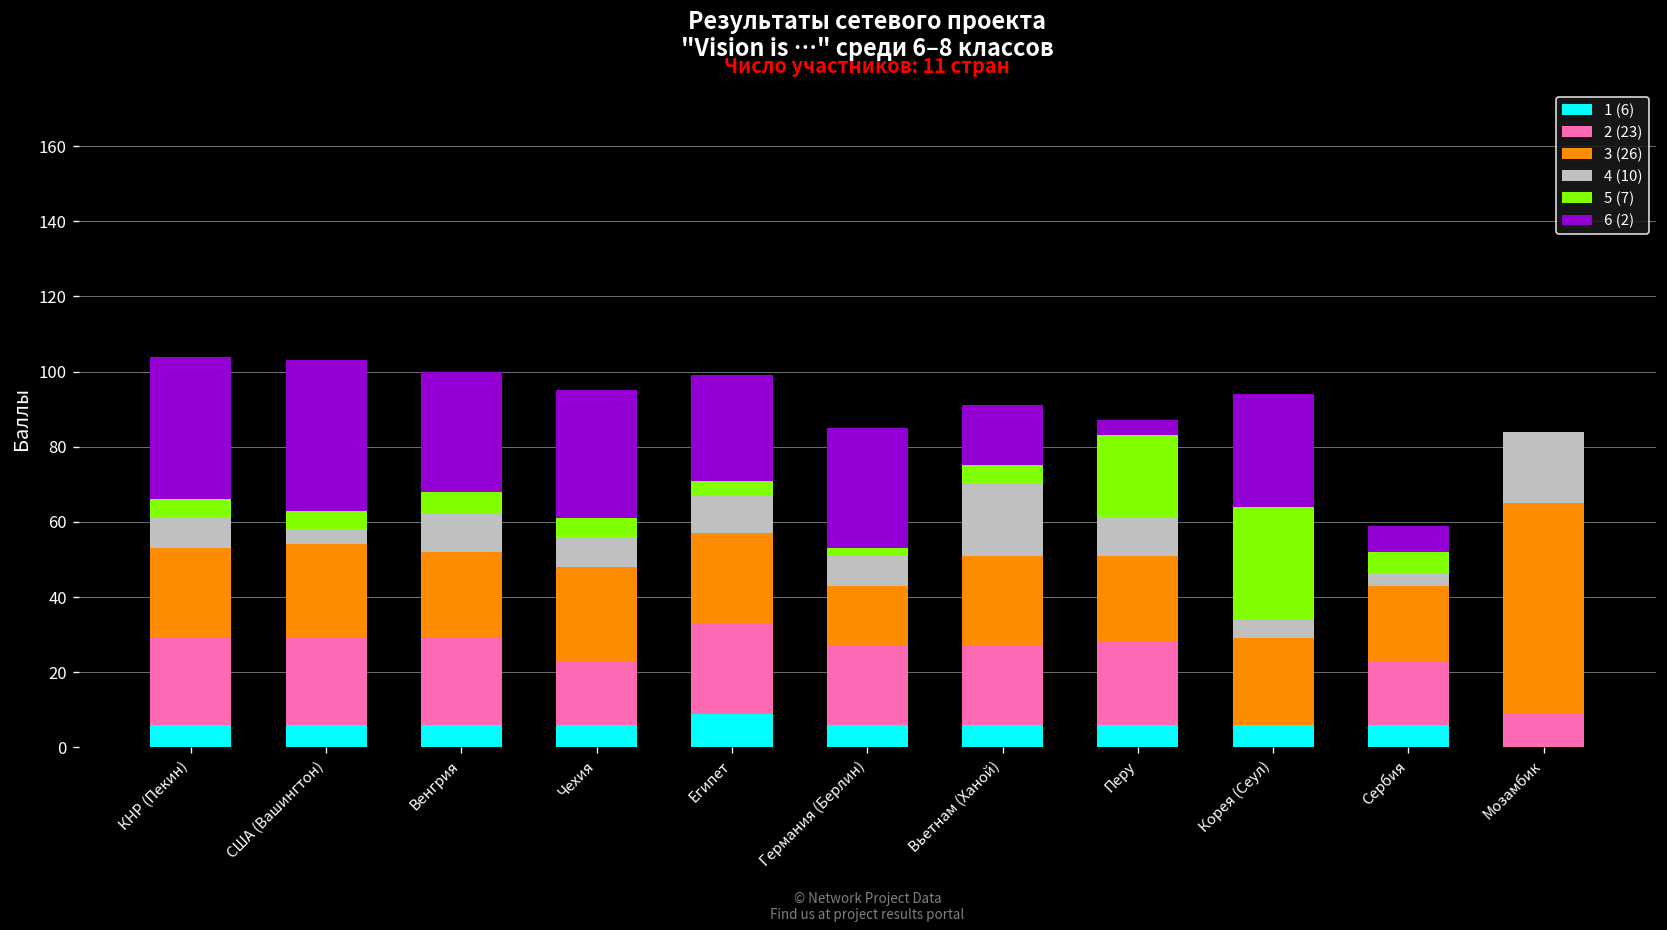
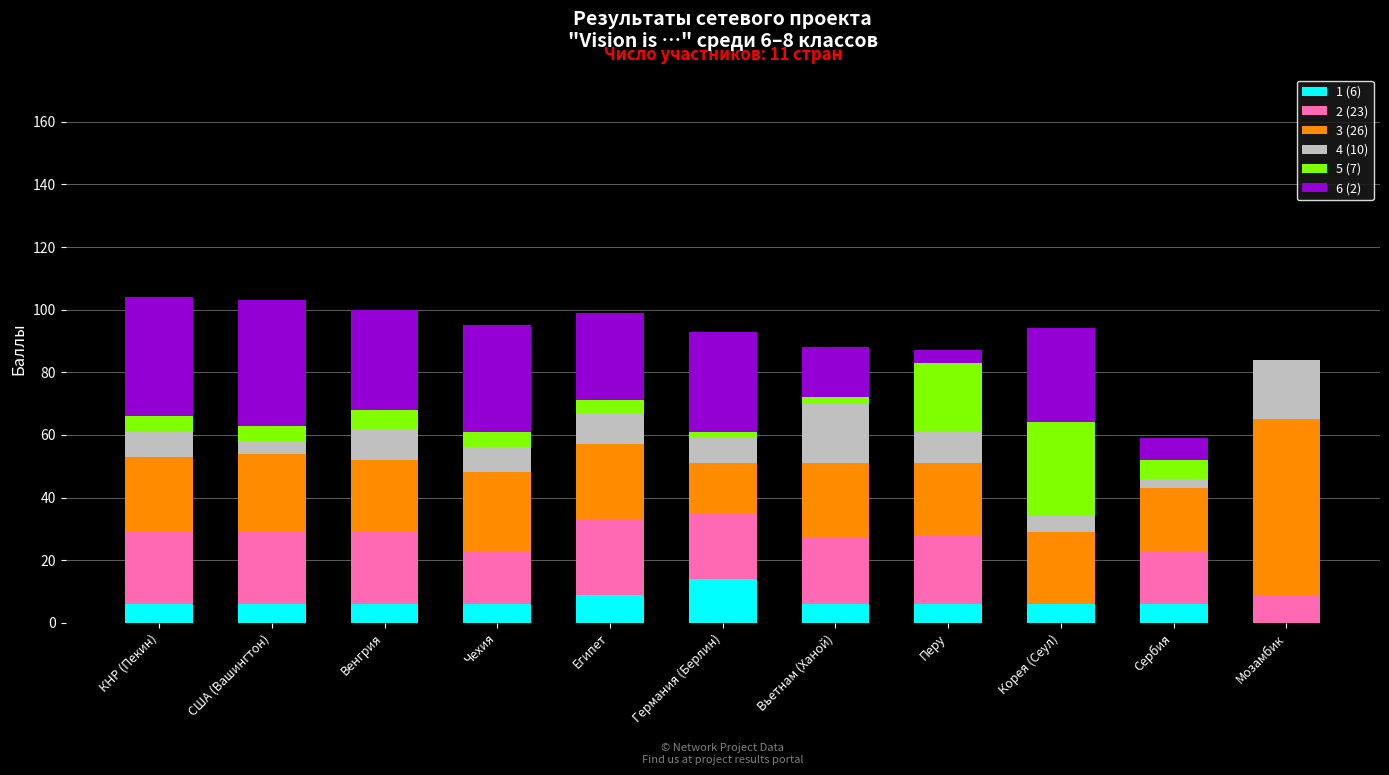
  {
    "1 (6)": {
      "КНР (Пекин)": 6,
      "США (Вашингтон)": 6,
      "Венгрия": 6,
      "Чехия": 6,
      "Египет": 9,
-     "Германия (Берлин)": 6,
+     "Германия (Берлин)": 14,
      "Вьетнам (Ханой)": 6,
      "Перу": 6,
      "Корея (Сеул)": 6,
      "Сербия": 6,
      "Мозамбик": 0
    },
    "2 (23)": {
      "КНР (Пекин)": 23,
      "США (Вашингтон)": 23,
      "Венгрия": 23,
      "Чехия": 17,
      "Египет": 24,
      "Германия (Берлин)": 21,
      "Вьетнам (Ханой)": 21,
      "Перу": 22,
      "Корея (Сеул)": 0,
      "Сербия": 17,
      "Мозамбик": 9
    },
    "3 (26)": {
      "КНР (Пекин)": 24,
      "США (Вашингтон)": 25,
      "Венгрия": 23,
      "Чехия": 25,
      "Египет": 24,
      "Германия (Берлин)": 16,
      "Вьетнам (Ханой)": 24,
      "Перу": 23,
      "Корея (Сеул)": 23,
      "Сербия": 20,
      "Мозамбик": 56
    },
    "4 (10)": {
      "КНР (Пекин)": 8,
      "США (Вашингтон)": 4,
      "Венгрия": 10,
      "Чехия": 8,
      "Египет": 10,
      "Германия (Берлин)": 8,
      "Вьетнам (Ханой)": 19,
      "Перу": 10,
      "Корея (Сеул)": 5,
      "Сербия": 3,
      "Мозамбик": 19
    },
    "5 (7)": {
      "КНР (Пекин)": 5,
      "США (Вашингтон)": 5,
      "Венгрия": 6,
      "Чехия": 5,
      "Египет": 4,
      "Германия (Берлин)": 2,
-     "Вьетнам (Ханой)": 5,
+     "Вьетнам (Ханой)": 2,
      "Перу": 22,
      "Корея (Сеул)": 30,
      "Сербия": 6,
      "Мозамбик": 0
    },
    "6 (2)": {
      "КНР (Пекин)": 38,
      "США (Вашингтон)": 40,
      "Венгрия": 32,
      "Чехия": 34,
      "Египет": 28,
      "Германия (Берлин)": 32,
      "Вьетнам (Ханой)": 16,
      "Перу": 4,
      "Корея (Сеул)": 30,
      "Сербия": 7,
      "Мозамбик": 0
    }
  }
